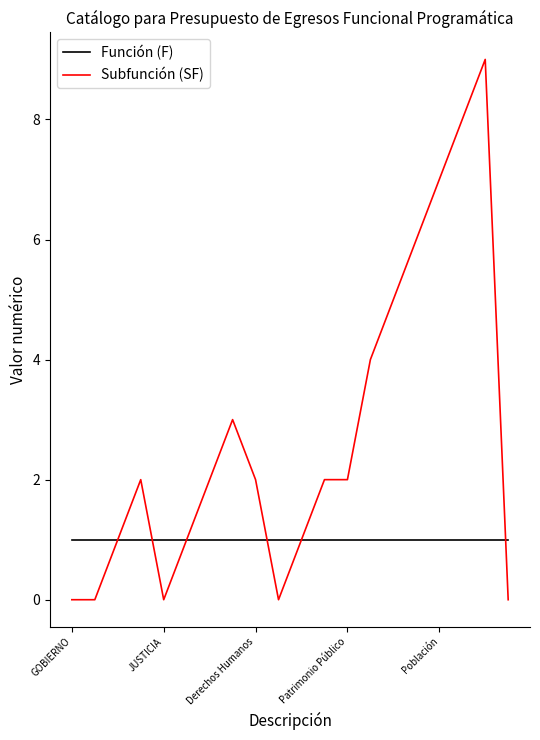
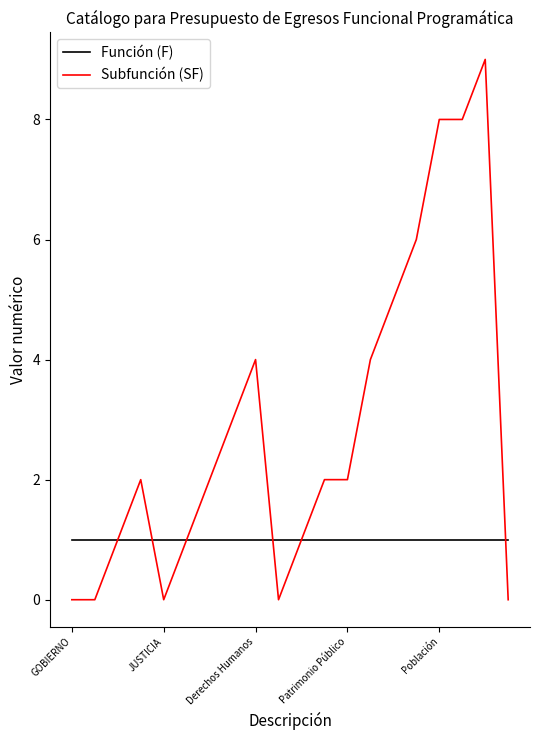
  {
    "Función (F)": {
      "GOBIERNO": 1,
      "JUSTICIA": 1,
      "Derechos Humanos": 1,
      "Patrimonio Público": 1,
      "Población": 1
    },
    "Subfunción (SF)": {
      "GOBIERNO": 0,
      "JUSTICIA": 0,
-     "Derechos Humanos": 2,
+     "Derechos Humanos": 4,
      "Patrimonio Público": 2,
-     "Población": 7
+     "Población": 8
    }
  }
